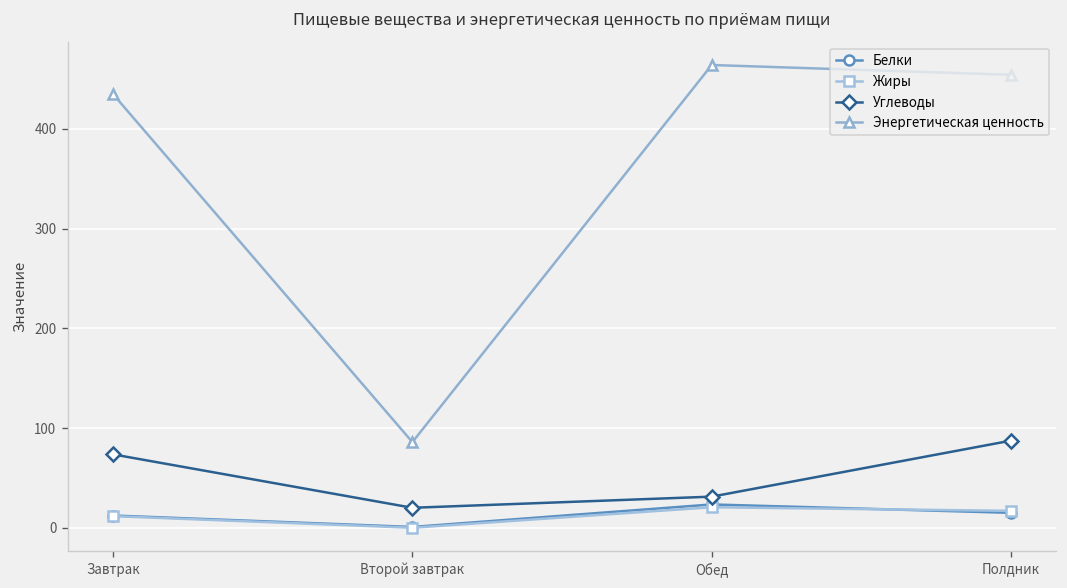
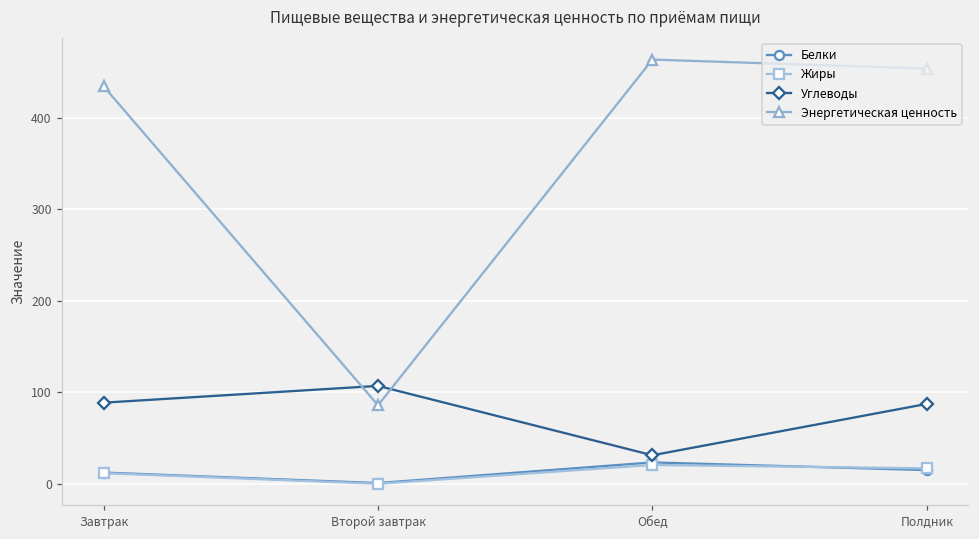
  {
    "Углеводы": {
-     "Завтрак": 70,
-     "Второй завтрак": 20,
+     "Завтрак": 90,
+     "Второй завтрак": 110,
      "Обед": 30,
      "Полдник": 90
    }
  }
